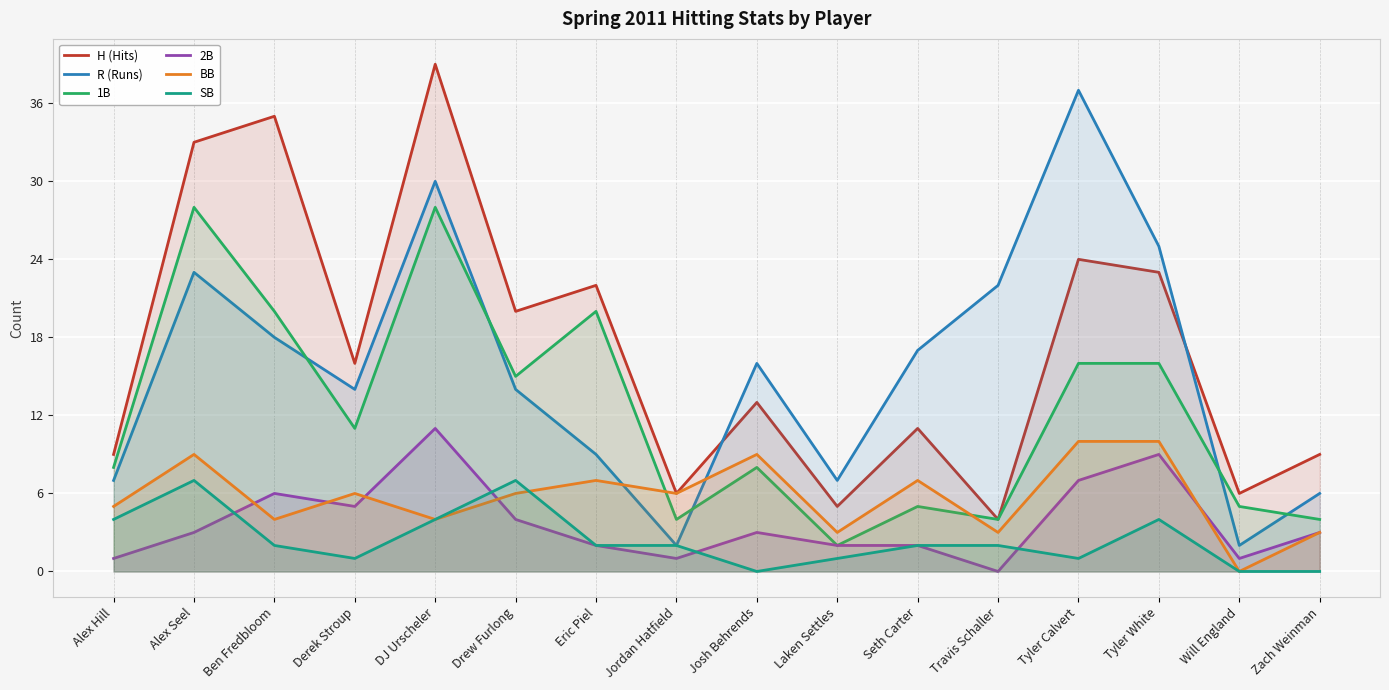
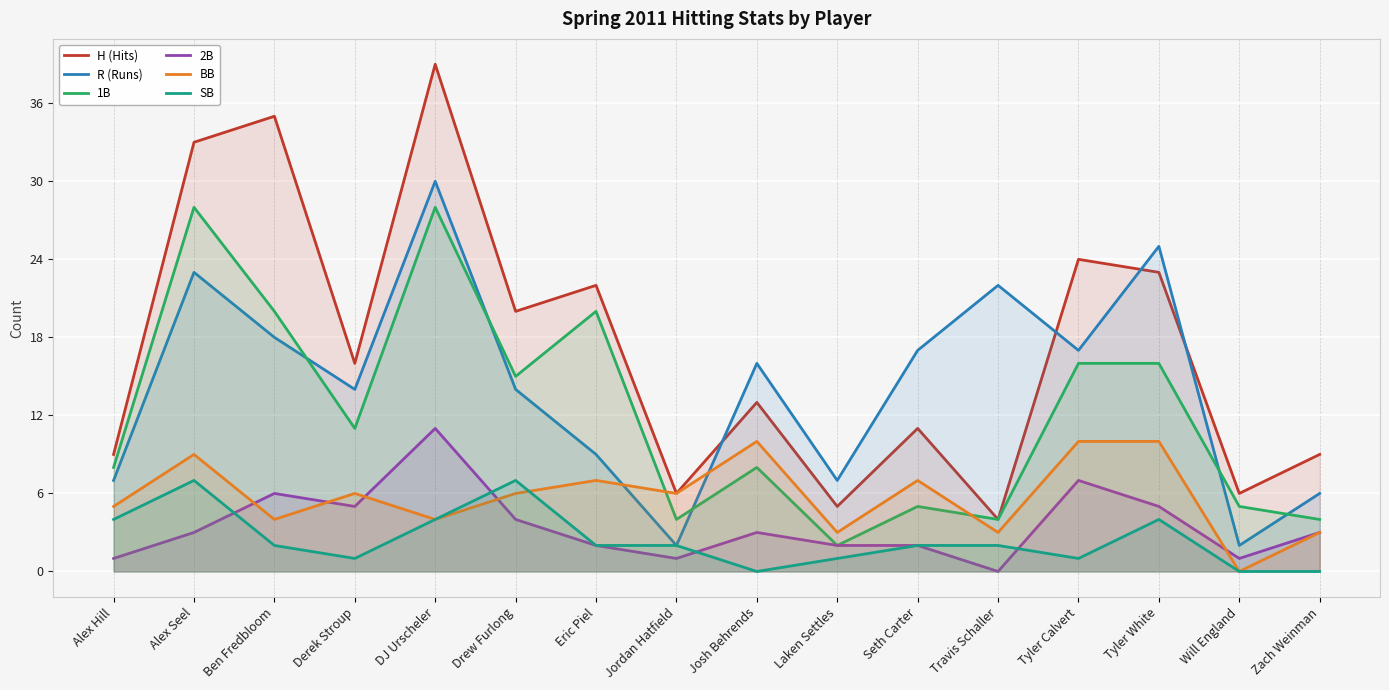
  {
    "H (Hits)": {
      "Alex Hill": 9,
      "Alex Seel": 33,
      "Ben Fredbloom": 35,
      "Derek Stroup": 16,
      "DJ Urscheler": 39,
      "Drew Furlong": 20,
      "Eric Piel": 22,
      "Josh Behrends": 13,
      "Laken Settles": 5,
      "Seth Carter": 11,
      "Tyler Calvert": 24,
      "Tyler White": 23,
      "Will England": 6,
      "Zach Weinman": 9
    },
    "R (Runs)": {
      "Alex Hill": 7,
      "Alex Seel": 23,
      "Ben Fredbloom": 18,
      "Derek Stroup": 14,
      "DJ Urscheler": 30,
      "Drew Furlong": 14,
      "Eric Piel": 9,
      "Josh Behrends": 16,
      "Laken Settles": 7,
      "Seth Carter": 17,
      "Travis Schaller": 22,
-     "Tyler Calvert": 37,
+     "Tyler Calvert": 17,
      "Tyler White": 25,
      "Will England": 2,
      "Zach Weinman": 6
    },
    "2B": {
      "Alex Hill": 1,
      "Alex Seel": 3,
      "Ben Fredbloom": 6,
      "Derek Stroup": 5,
      "DJ Urscheler": 11,
      "Drew Furlong": 4,
      "Jordan Hatfield": 1,
      "Josh Behrends": 3,
      "Travis Schaller": 0,
      "Tyler Calvert": 7,
-     "Tyler White": 9,
+     "Tyler White": 5,
      "Will England": 1
    },
    "BB": {
      "Alex Hill": 5,
      "Alex Seel": 9,
      "Ben Fredbloom": 4,
      "Derek Stroup": 6,
      "Drew Furlong": 6,
      "Eric Piel": 7,
-     "Josh Behrends": 9,
+     "Josh Behrends": 10,
      "Laken Settles": 3,
      "Seth Carter": 7,
      "Travis Schaller": 3,
      "Tyler Calvert": 10,
      "Tyler White": 10
    }
  }
